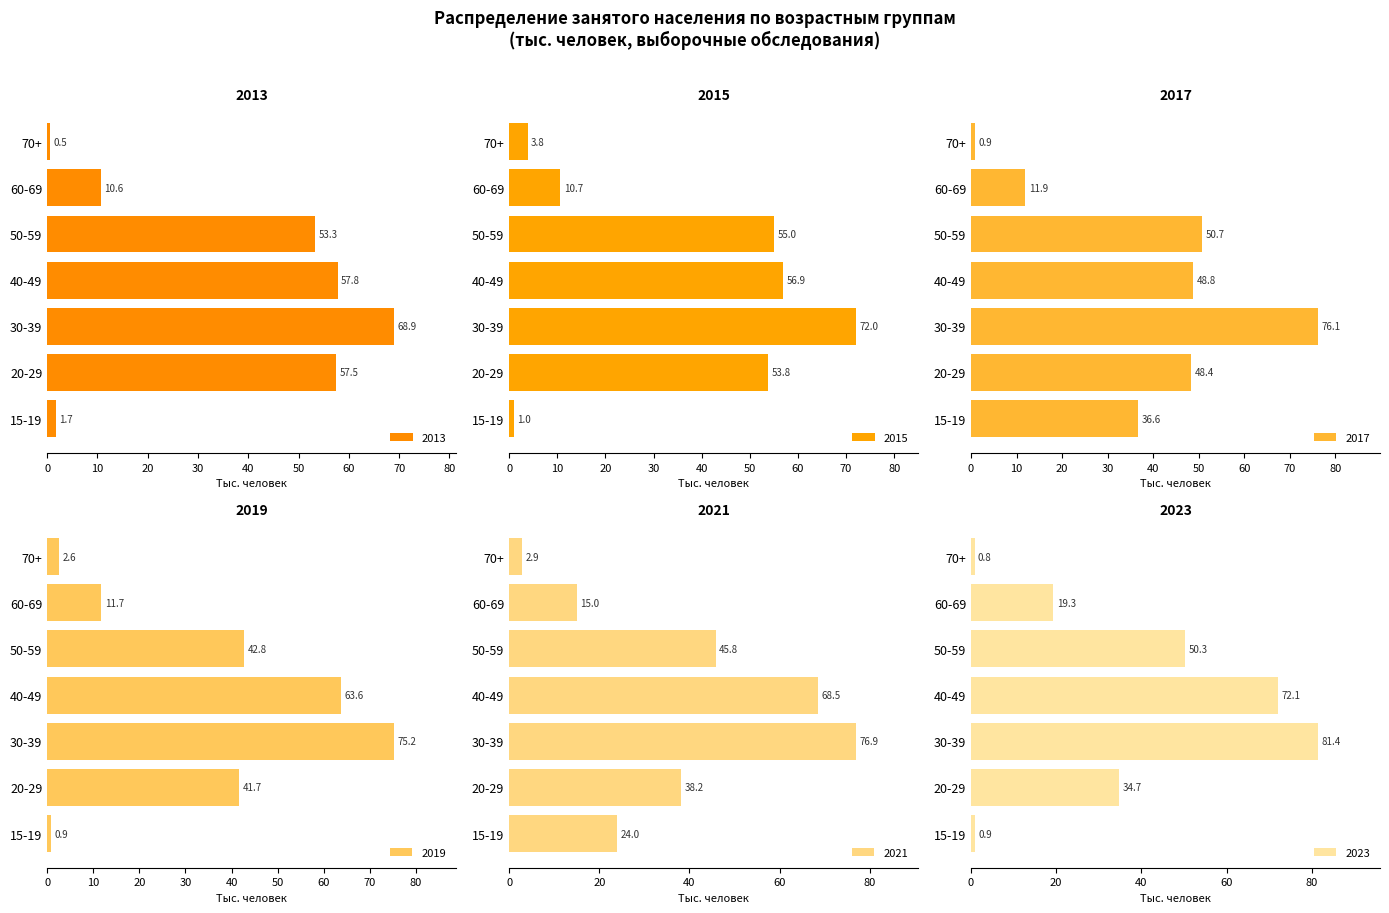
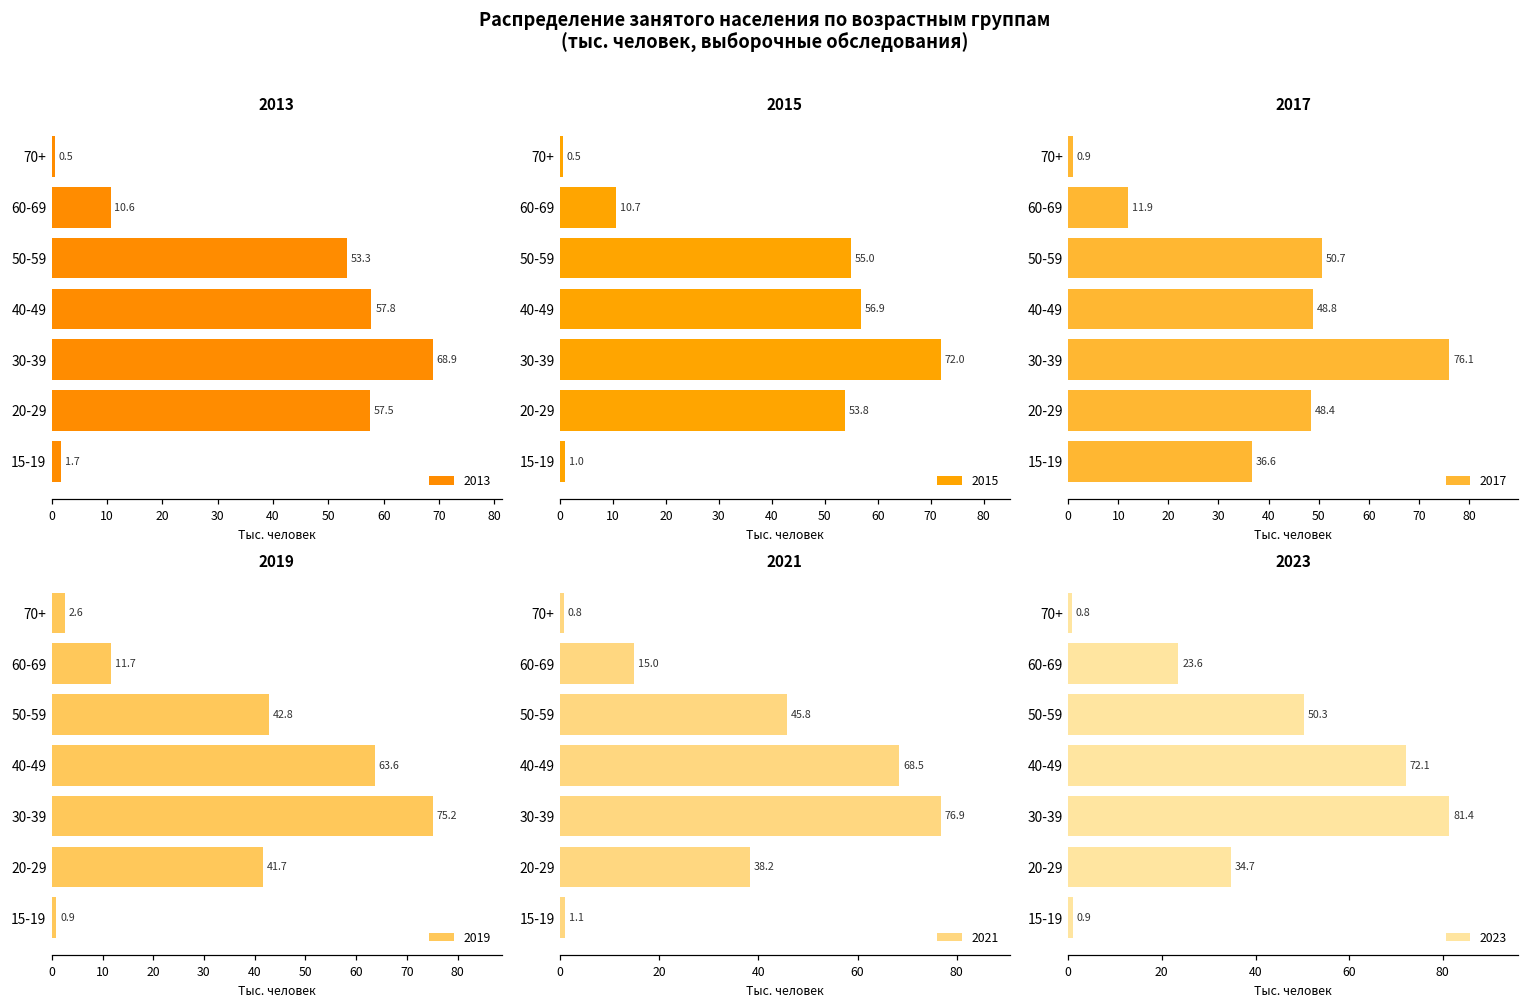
  {
    "2013": {
      "70+": 0.5,
      "60-69": 10.6,
      "50-59": 53.3,
      "40-49": 57.8,
      "30-39": 68.9,
      "20-29": 57.5,
      "15-19": 1.7
    },
    "2015": {
-     "70+": 3.8,
+     "70+": 0.5,
      "60-69": 10.7,
      "50-59": 55.0,
      "40-49": 56.9,
      "30-39": 72.0,
      "20-29": 53.8,
      "15-19": 1.0
    },
    "2017": {
      "70+": 0.9,
      "60-69": 11.9,
      "50-59": 50.7,
      "40-49": 48.8,
      "30-39": 76.1,
      "20-29": 48.4,
      "15-19": 36.6
    },
    "2019": {
      "70+": 2.6,
      "60-69": 11.7,
      "50-59": 42.8,
      "40-49": 63.6,
      "30-39": 75.2,
      "20-29": 41.7,
      "15-19": 0.9
    },
    "2021": {
-     "70+": 2.9,
+     "70+": 0.8,
      "60-69": 15.0,
      "50-59": 45.8,
      "40-49": 68.5,
      "30-39": 76.9,
      "20-29": 38.2,
-     "15-19": 24.0
+     "15-19": 1.1
    },
    "2023": {
      "70+": 0.8,
-     "60-69": 19.3,
+     "60-69": 23.6,
      "50-59": 50.3,
      "40-49": 72.1,
      "30-39": 81.4,
      "20-29": 34.7,
      "15-19": 0.9
    }
  }
